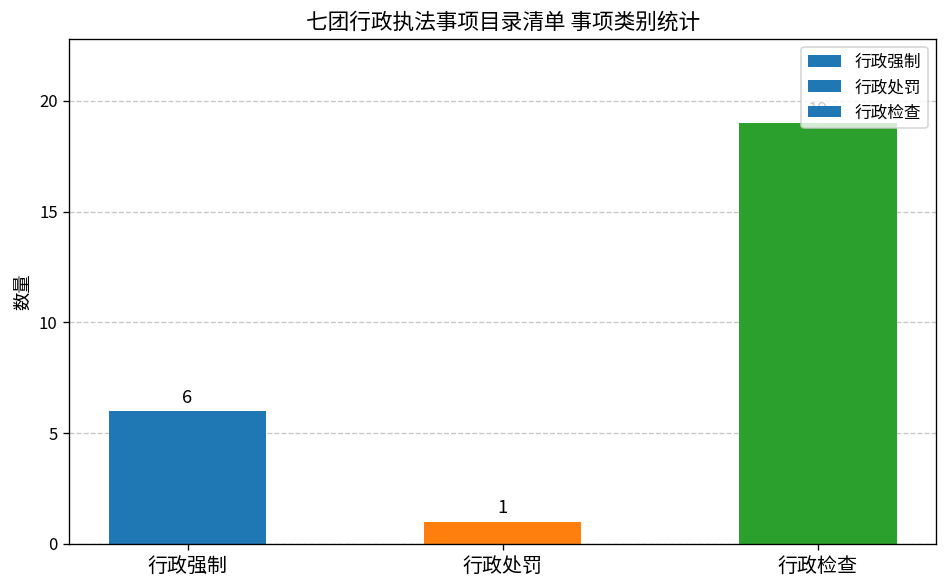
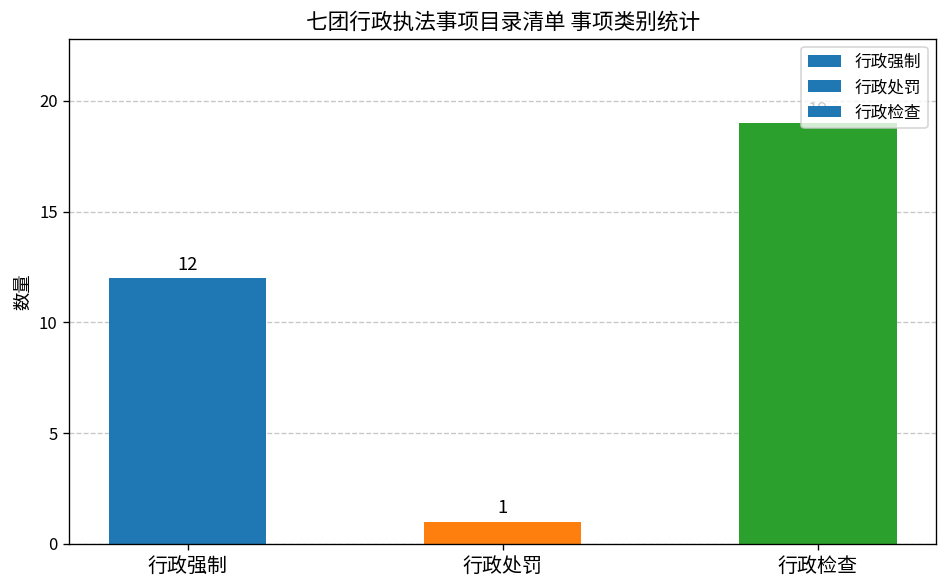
  {
-   "行政强制": 6,
+   "行政强制": 12,
    "行政处罚": 1
  }
